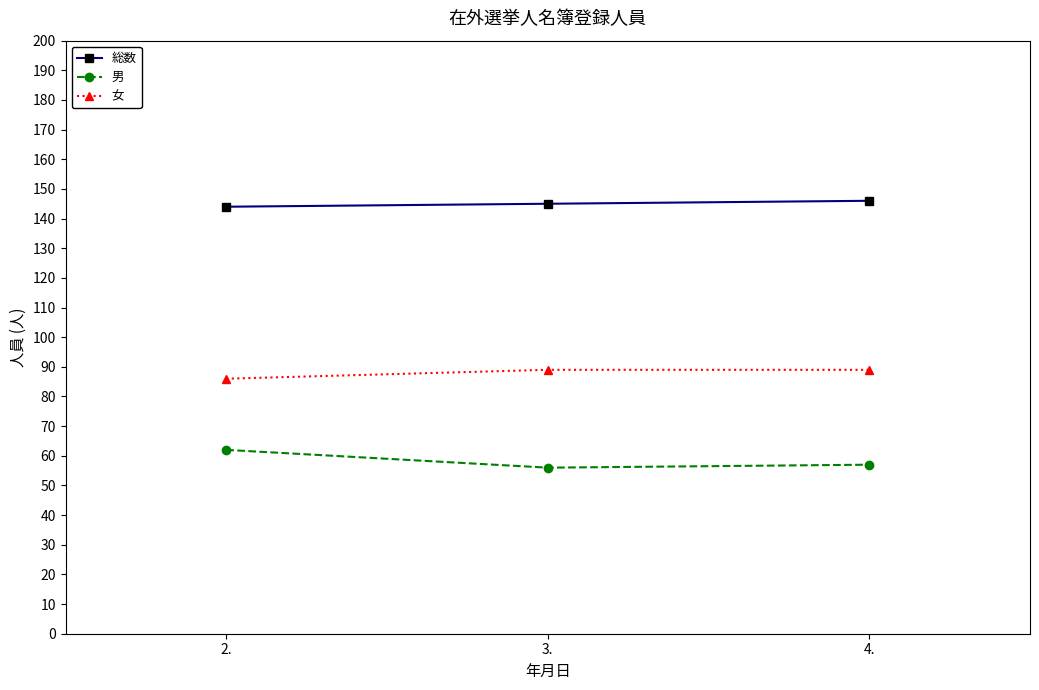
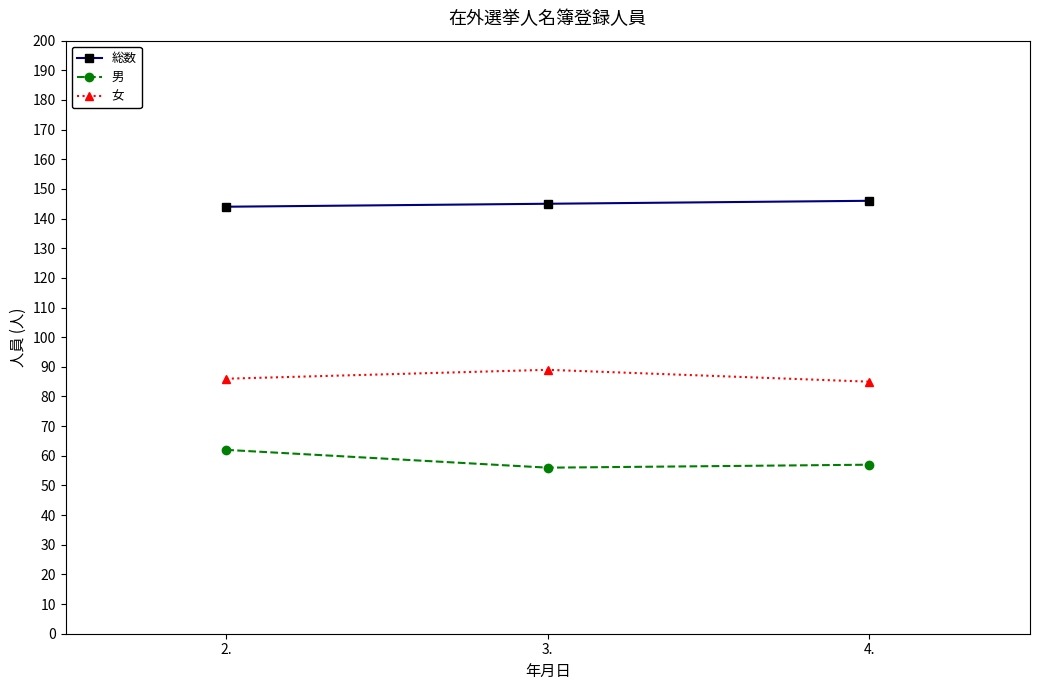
  {
    "総数": {
      "2.": 144,
      "3.": 145,
      "4.": 146
    },
    "男": {
      "2.": 62,
      "3.": 56,
      "4.": 57
    },
    "女": {
      "2.": 86,
      "3.": 89,
-     "4.": 89
+     "4.": 85
    }
  }
